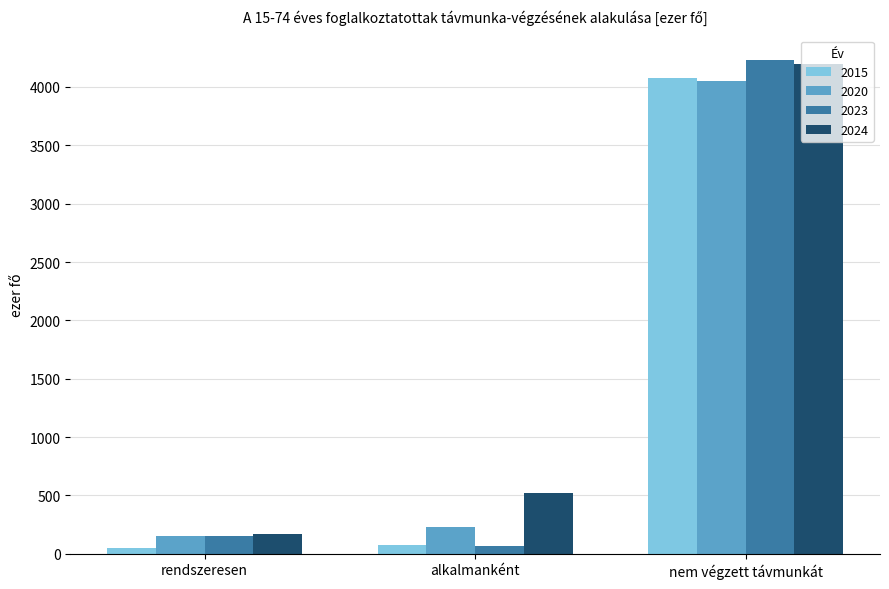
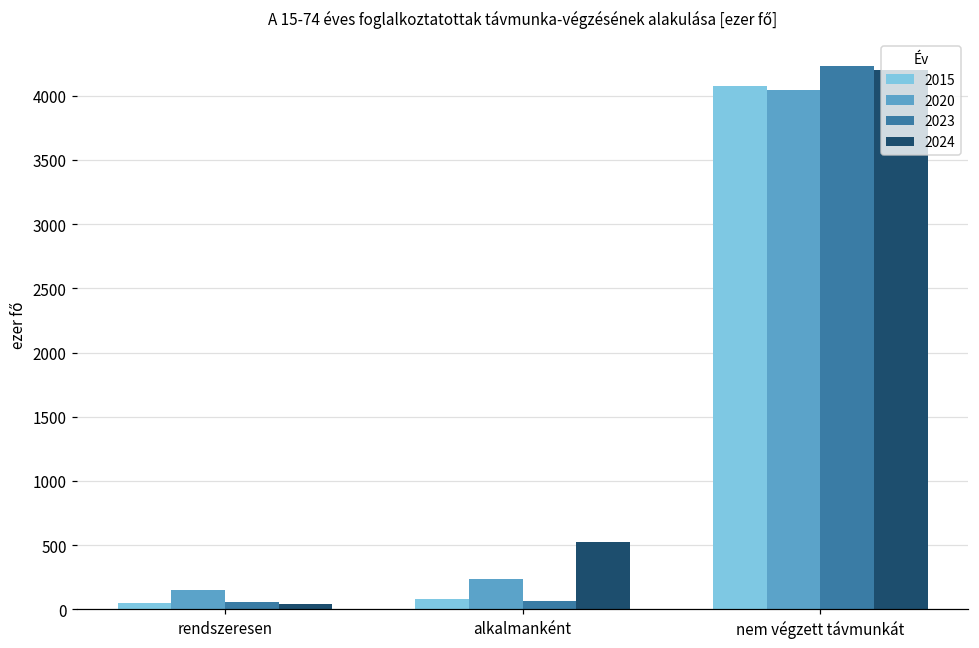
  {
    "2023": {
-     "rendszeresen": 150,
+     "rendszeresen": 60,
      "alkalmanként": 60,
      "nem végzett távmunkát": 4230
    },
    "2024": {
-     "rendszeresen": 170,
+     "rendszeresen": 40,
      "alkalmanként": 520
    }
  }
